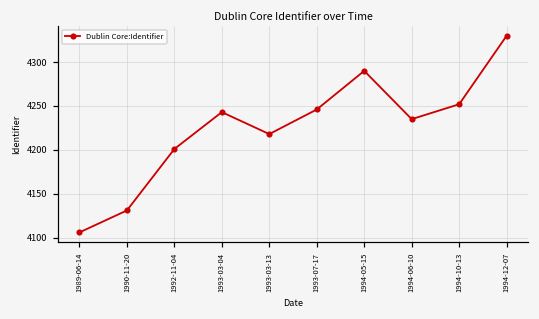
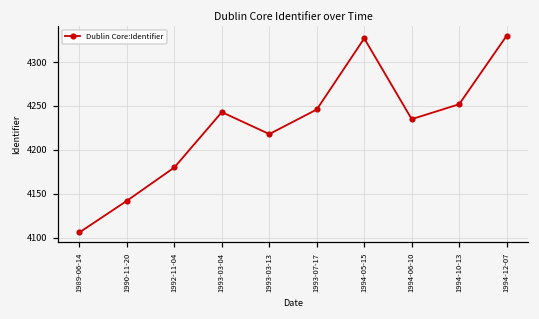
  {
    "1989-06-14": 4110,
-   "1990-11-20": 4130,
-   "1992-11-04": 4200,
+   "1990-11-20": 4140,
+   "1992-11-04": 4180,
    "1993-03-04": 4240,
    "1993-03-13": 4220,
    "1993-07-17": 4250,
-   "1994-05-15": 4290,
+   "1994-05-15": 4330,
    "1994-06-10": 4240,
    "1994-10-13": 4250,
    "1994-12-07": 4330
  }
